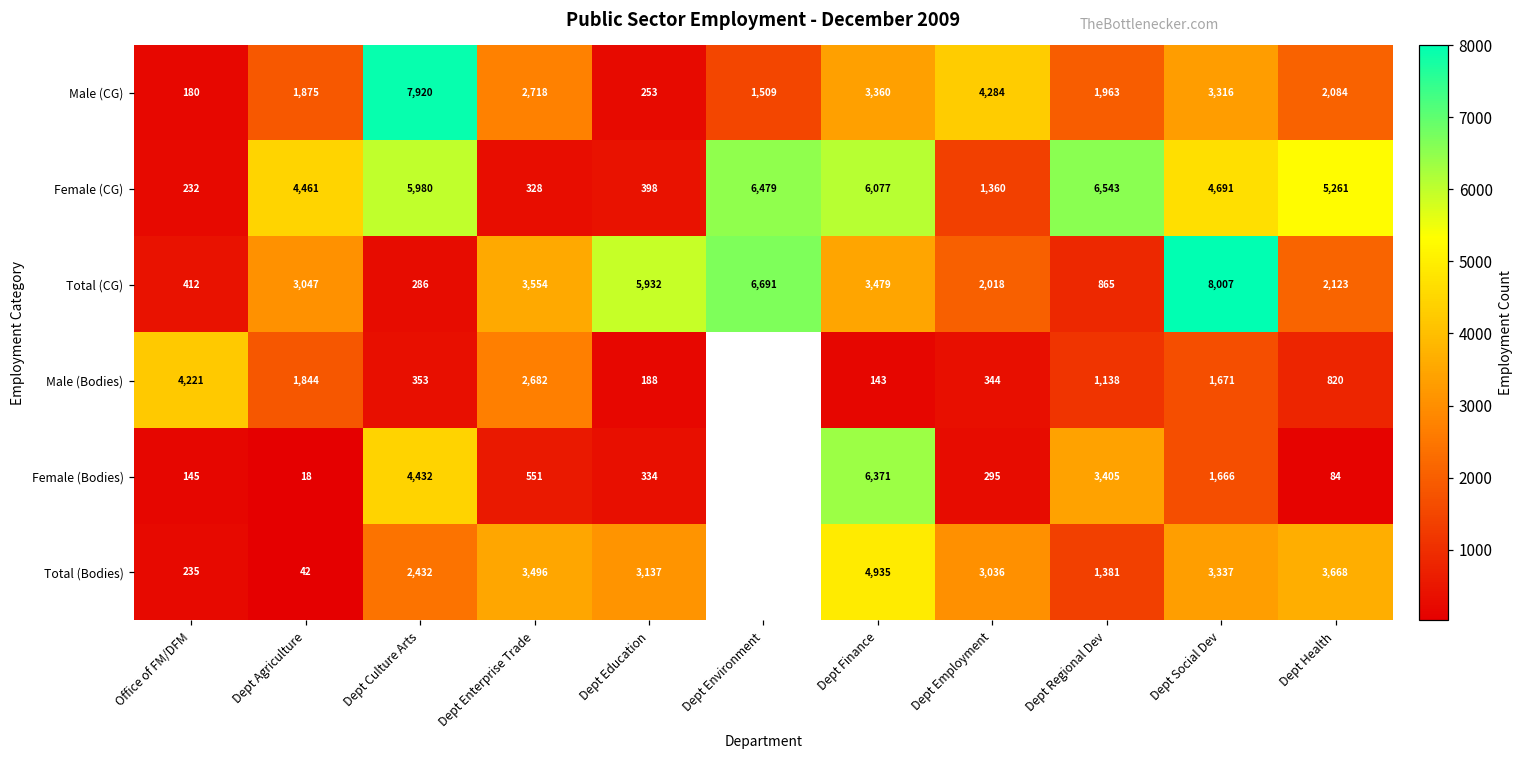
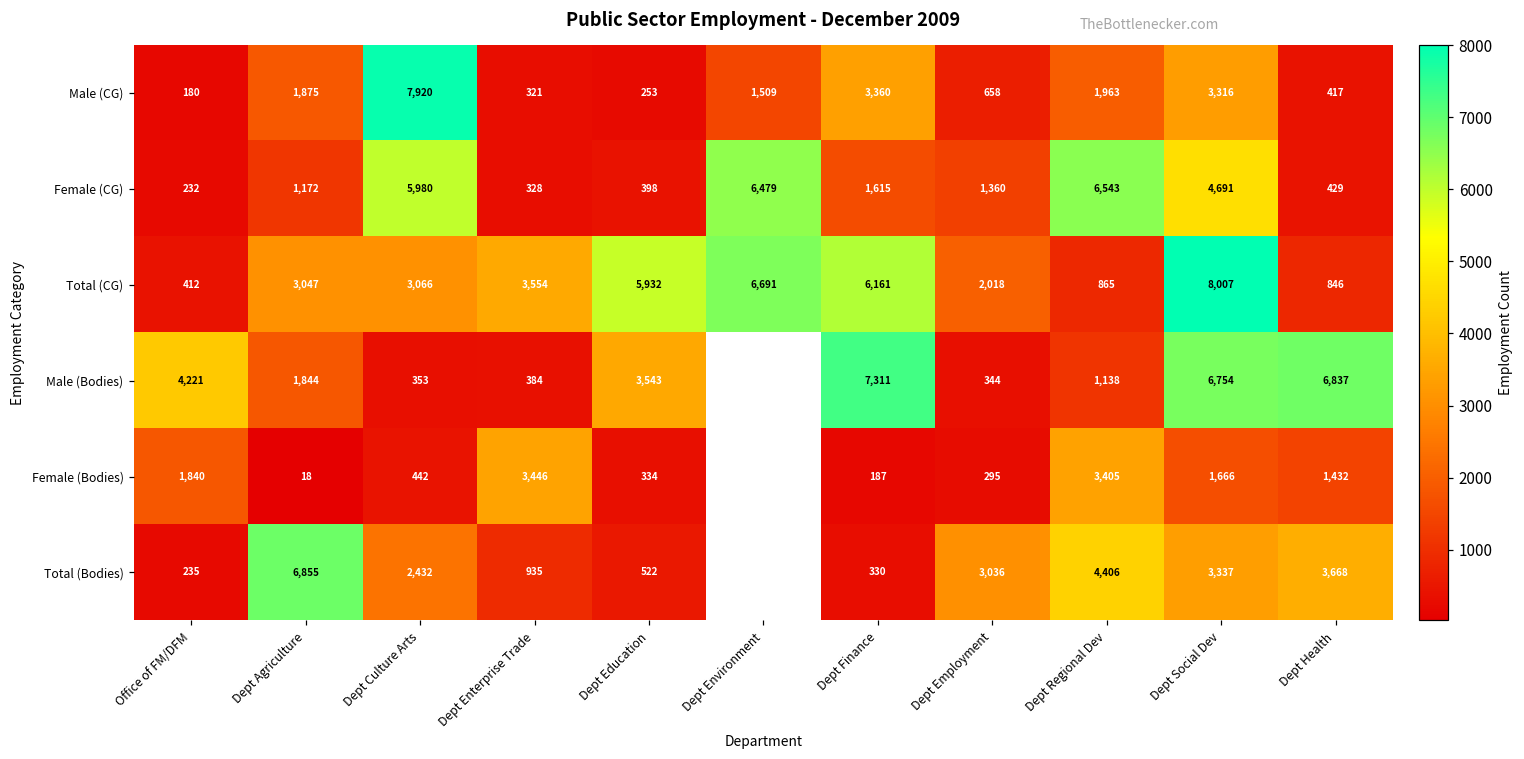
  {
    "Male (CG)": {
      "Office of FM/DFM": "180",
      "Dept Agriculture": "1,875",
      "Dept Culture Arts": "7,920",
-     "Dept Enterprise Trade": "2,718",
+     "Dept Enterprise Trade": "321",
      "Dept Education": "253",
      "Dept Environment": "1,509",
      "Dept Finance": "3,360",
-     "Dept Employment": "4,284",
+     "Dept Employment": "658",
      "Dept Regional Dev": "1,963",
      "Dept Social Dev": "3,316",
-     "Dept Health": "2,084"
+     "Dept Health": "417"
    },
    "Female (CG)": {
      "Office of FM/DFM": "232",
-     "Dept Agriculture": "4,461",
+     "Dept Agriculture": "1,172",
      "Dept Culture Arts": "5,980",
      "Dept Enterprise Trade": "328",
      "Dept Education": "398",
      "Dept Environment": "6,479",
-     "Dept Finance": "6,077",
+     "Dept Finance": "1,615",
      "Dept Employment": "1,360",
      "Dept Regional Dev": "6,543",
      "Dept Social Dev": "4,691",
-     "Dept Health": "5,261"
+     "Dept Health": "429"
    },
    "Total (CG)": {
      "Office of FM/DFM": "412",
      "Dept Agriculture": "3,047",
-     "Dept Culture Arts": "286",
+     "Dept Culture Arts": "3,066",
      "Dept Enterprise Trade": "3,554",
      "Dept Education": "5,932",
      "Dept Environment": "6,691",
-     "Dept Finance": "3,479",
+     "Dept Finance": "6,161",
      "Dept Employment": "2,018",
      "Dept Regional Dev": "865",
      "Dept Social Dev": "8,007",
-     "Dept Health": "2,123"
+     "Dept Health": "846"
    },
    "Male (Bodies)": {
      "Office of FM/DFM": "4,221",
      "Dept Agriculture": "1,844",
      "Dept Culture Arts": "353",
-     "Dept Enterprise Trade": "2,682",
-     "Dept Education": "188",
-     "Dept Finance": "143",
+     "Dept Enterprise Trade": "384",
+     "Dept Education": "3,543",
+     "Dept Finance": "7,311",
      "Dept Employment": "344",
      "Dept Regional Dev": "1,138",
-     "Dept Social Dev": "1,671",
-     "Dept Health": "820"
+     "Dept Social Dev": "6,754",
+     "Dept Health": "6,837"
    },
    "Female (Bodies)": {
-     "Office of FM/DFM": "145",
+     "Office of FM/DFM": "1,840",
      "Dept Agriculture": "18",
-     "Dept Culture Arts": "4,432",
-     "Dept Enterprise Trade": "551",
+     "Dept Culture Arts": "442",
+     "Dept Enterprise Trade": "3,446",
      "Dept Education": "334",
-     "Dept Finance": "6,371",
+     "Dept Finance": "187",
      "Dept Employment": "295",
      "Dept Regional Dev": "3,405",
      "Dept Social Dev": "1,666",
-     "Dept Health": "84"
+     "Dept Health": "1,432"
    },
    "Total (Bodies)": {
      "Office of FM/DFM": "235",
-     "Dept Agriculture": "42",
+     "Dept Agriculture": "6,855",
      "Dept Culture Arts": "2,432",
-     "Dept Enterprise Trade": "3,496",
-     "Dept Education": "3,137",
-     "Dept Finance": "4,935",
+     "Dept Enterprise Trade": "935",
+     "Dept Education": "522",
+     "Dept Finance": "330",
      "Dept Employment": "3,036",
-     "Dept Regional Dev": "1,381",
+     "Dept Regional Dev": "4,406",
      "Dept Social Dev": "3,337",
      "Dept Health": "3,668"
    }
  }
